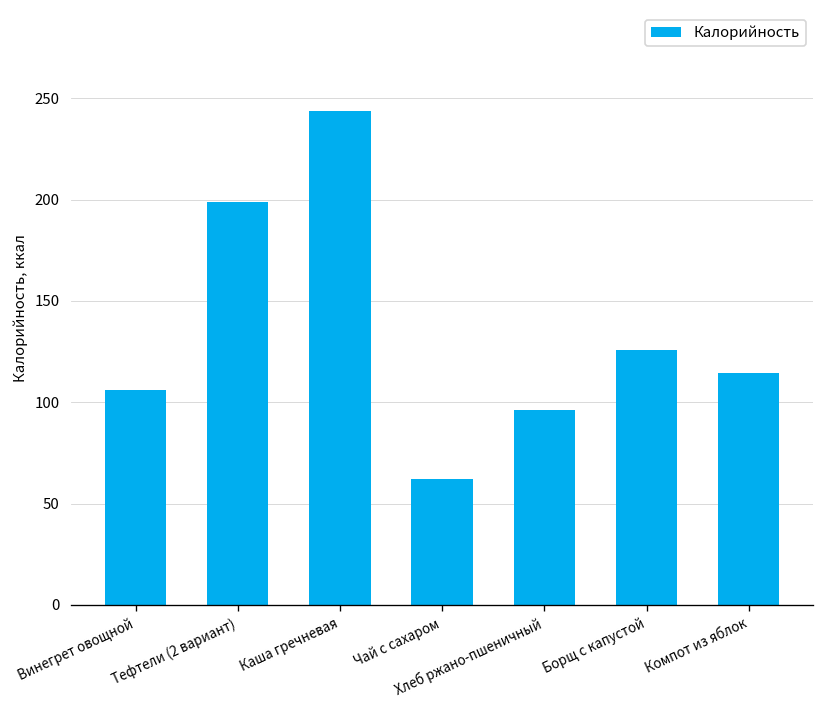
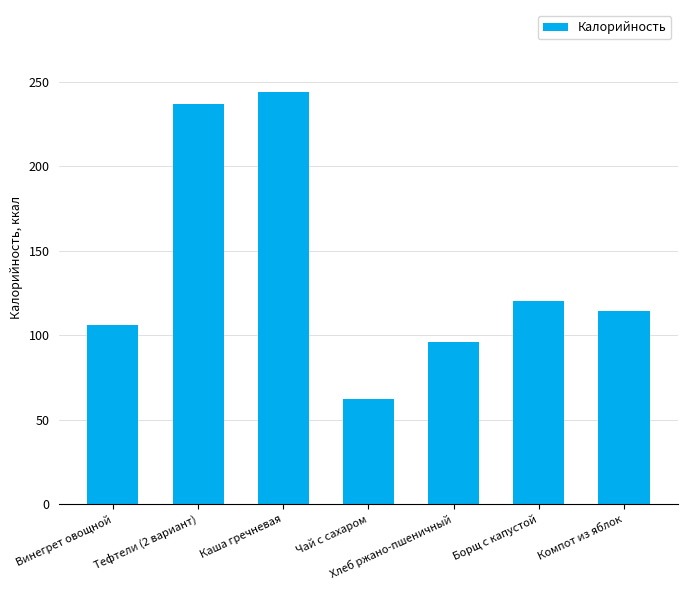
  {
    "Винегрет овощной": 106,
-   "Тефтели (2 вариант)": 199,
+   "Тефтели (2 вариант)": 237,
    "Каша гречневая": 244,
    "Чай с сахаром": 62,
    "Хлеб ржано-пшеничный": 96,
-   "Борщ с капустой": 126,
+   "Борщ с капустой": 120,
    "Компот из яблок": 115
  }
